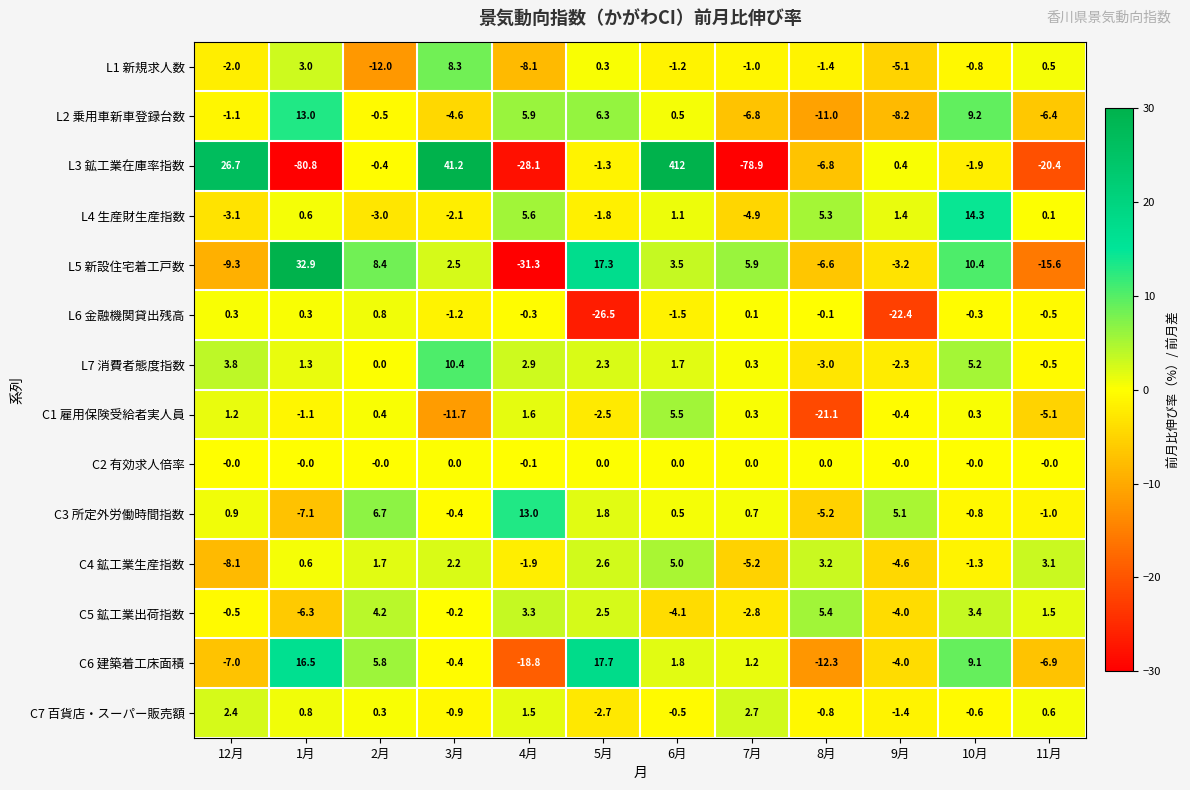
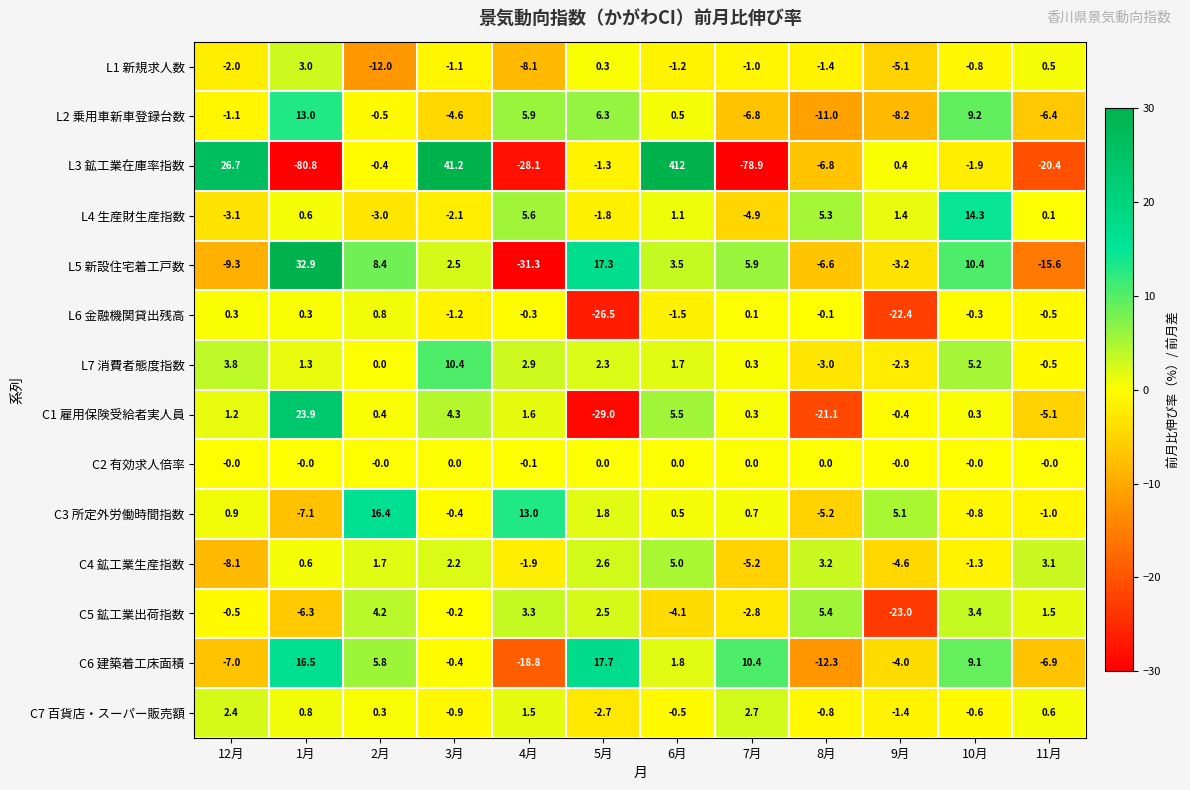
  {
    "L1 新規求人数": {
      "12月": -2.0,
      "1月": 3.0,
      "2月": -12.0,
-     "3月": 8.3,
+     "3月": -1.1,
      "4月": -8.1,
      "5月": 0.3,
      "6月": -1.2,
      "7月": -1.0,
      "8月": -1.4,
      "9月": -5.1,
      "10月": -0.8,
      "11月": 0.5
    },
    "L2 乗用車新車登録台数": {
      "12月": -1.1,
      "1月": 13.0,
      "2月": -0.5,
      "3月": -4.6,
      "4月": 5.9,
      "5月": 6.3,
      "6月": 0.5,
      "7月": -6.8,
      "8月": -11.0,
      "9月": -8.2,
      "10月": 9.2,
      "11月": -6.4
    },
    "L3 鉱工業在庫率指数": {
      "12月": 26.7,
      "1月": -80.8,
      "2月": -0.4,
      "3月": 41.2,
      "4月": -28.1,
      "5月": -1.3,
      "6月": 412,
      "7月": -78.9,
      "8月": -6.8,
      "9月": 0.4,
      "10月": -1.9,
      "11月": -20.4
    },
    "L4 生産財生産指数": {
      "12月": -3.1,
      "1月": 0.6,
      "2月": -3.0,
      "3月": -2.1,
      "4月": 5.6,
      "5月": -1.8,
      "6月": 1.1,
      "7月": -4.9,
      "8月": 5.3,
      "9月": 1.4,
      "10月": 14.3,
      "11月": 0.1
    },
    "L5 新設住宅着工戸数": {
      "12月": -9.3,
      "1月": 32.9,
      "2月": 8.4,
      "3月": 2.5,
      "4月": -31.3,
      "5月": 17.3,
      "6月": 3.5,
      "7月": 5.9,
      "8月": -6.6,
      "9月": -3.2,
      "10月": 10.4,
      "11月": -15.6
    },
    "L6 金融機関貸出残高": {
      "12月": 0.3,
      "1月": 0.3,
      "2月": 0.8,
      "3月": -1.2,
      "4月": -0.3,
      "5月": -26.5,
      "6月": -1.5,
      "7月": 0.1,
      "8月": -0.1,
      "9月": -22.4,
      "10月": -0.3,
      "11月": -0.5
    },
    "L7 消費者態度指数": {
      "12月": 3.8,
      "1月": 1.3,
      "2月": 0.0,
      "3月": 10.4,
      "4月": 2.9,
      "5月": 2.3,
      "6月": 1.7,
      "7月": 0.3,
      "8月": -3.0,
      "9月": -2.3,
      "10月": 5.2,
      "11月": -0.5
    },
    "C1 雇用保険受給者実人員": {
      "12月": 1.2,
-     "1月": -1.1,
+     "1月": 23.9,
      "2月": 0.4,
-     "3月": -11.7,
+     "3月": 4.3,
      "4月": 1.6,
-     "5月": -2.5,
+     "5月": -29.0,
      "6月": 5.5,
      "7月": 0.3,
      "8月": -21.1,
      "9月": -0.4,
      "10月": 0.3,
      "11月": -5.1
    },
    "C2 有効求人倍率": {
      "12月": -0.0,
      "1月": -0.0,
      "2月": -0.0,
      "3月": 0.0,
      "4月": -0.1,
      "5月": 0.0,
      "6月": 0.0,
      "7月": 0.0,
      "8月": 0.0,
      "9月": -0.0,
      "10月": -0.0,
      "11月": -0.0
    },
    "C3 所定外労働時間指数": {
      "12月": 0.9,
      "1月": -7.1,
-     "2月": 6.7,
+     "2月": 16.4,
      "3月": -0.4,
      "4月": 13.0,
      "5月": 1.8,
      "6月": 0.5,
      "7月": 0.7,
      "8月": -5.2,
      "9月": 5.1,
      "10月": -0.8,
      "11月": -1.0
    },
    "C4 鉱工業生産指数": {
      "12月": -8.1,
      "1月": 0.6,
      "2月": 1.7,
      "3月": 2.2,
      "4月": -1.9,
      "5月": 2.6,
      "6月": 5.0,
      "7月": -5.2,
      "8月": 3.2,
      "9月": -4.6,
      "10月": -1.3,
      "11月": 3.1
    },
    "C5 鉱工業出荷指数": {
      "12月": -0.5,
      "1月": -6.3,
      "2月": 4.2,
      "3月": -0.2,
      "4月": 3.3,
      "5月": 2.5,
      "6月": -4.1,
      "7月": -2.8,
      "8月": 5.4,
-     "9月": -4.0,
+     "9月": -23.0,
      "10月": 3.4,
      "11月": 1.5
    },
    "C6 建築着工床面積": {
      "12月": -7.0,
      "1月": 16.5,
      "2月": 5.8,
      "3月": -0.4,
      "4月": -18.8,
      "5月": 17.7,
      "6月": 1.8,
-     "7月": 1.2,
+     "7月": 10.4,
      "8月": -12.3,
      "9月": -4.0,
      "10月": 9.1,
      "11月": -6.9
    },
    "C7 百貨店・スーパー販売額": {
      "12月": 2.4,
      "1月": 0.8,
      "2月": 0.3,
      "3月": -0.9,
      "4月": 1.5,
      "5月": -2.7,
      "6月": -0.5,
      "7月": 2.7,
      "8月": -0.8,
      "9月": -1.4,
      "10月": -0.6,
      "11月": 0.6
    }
  }
